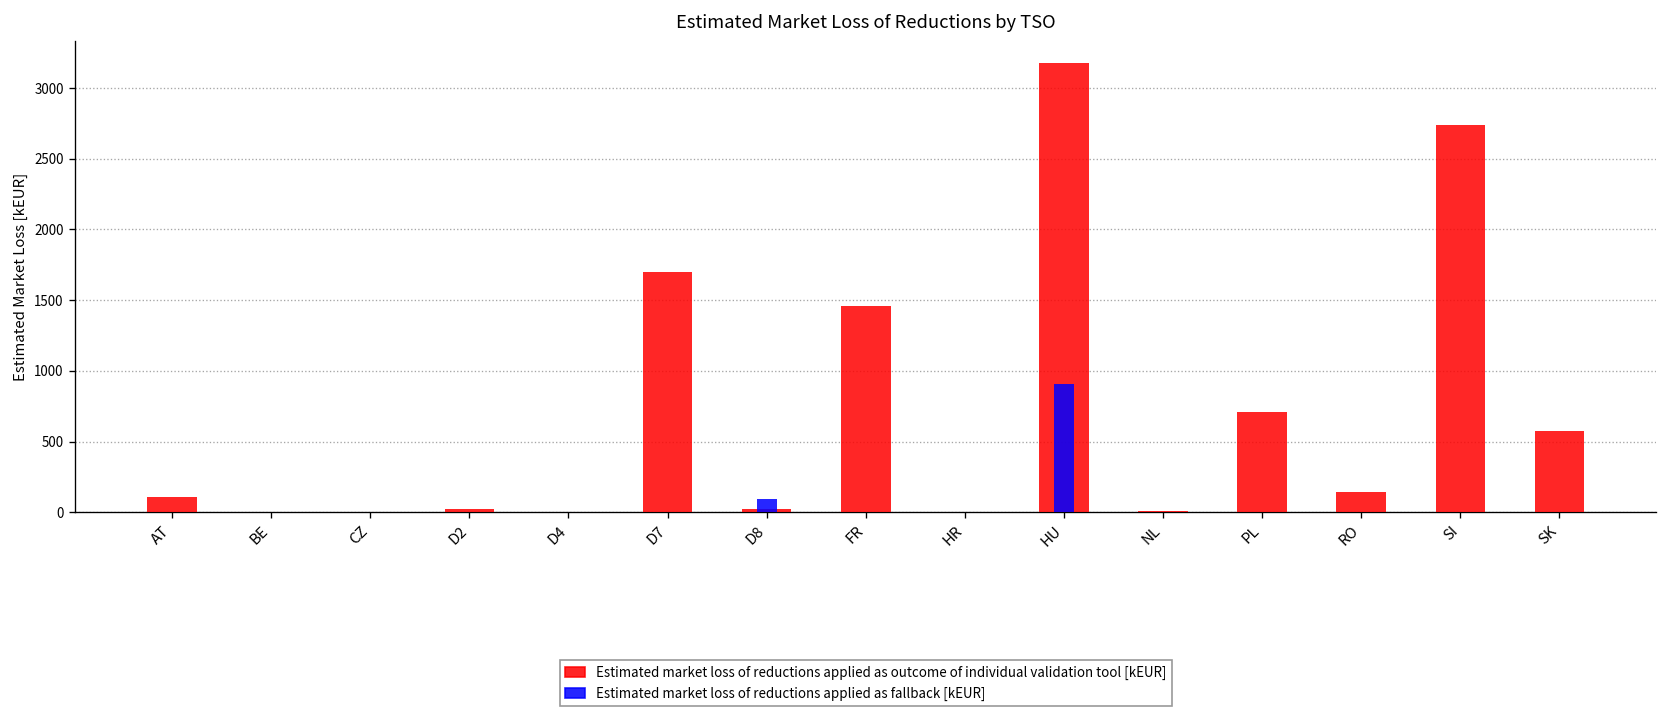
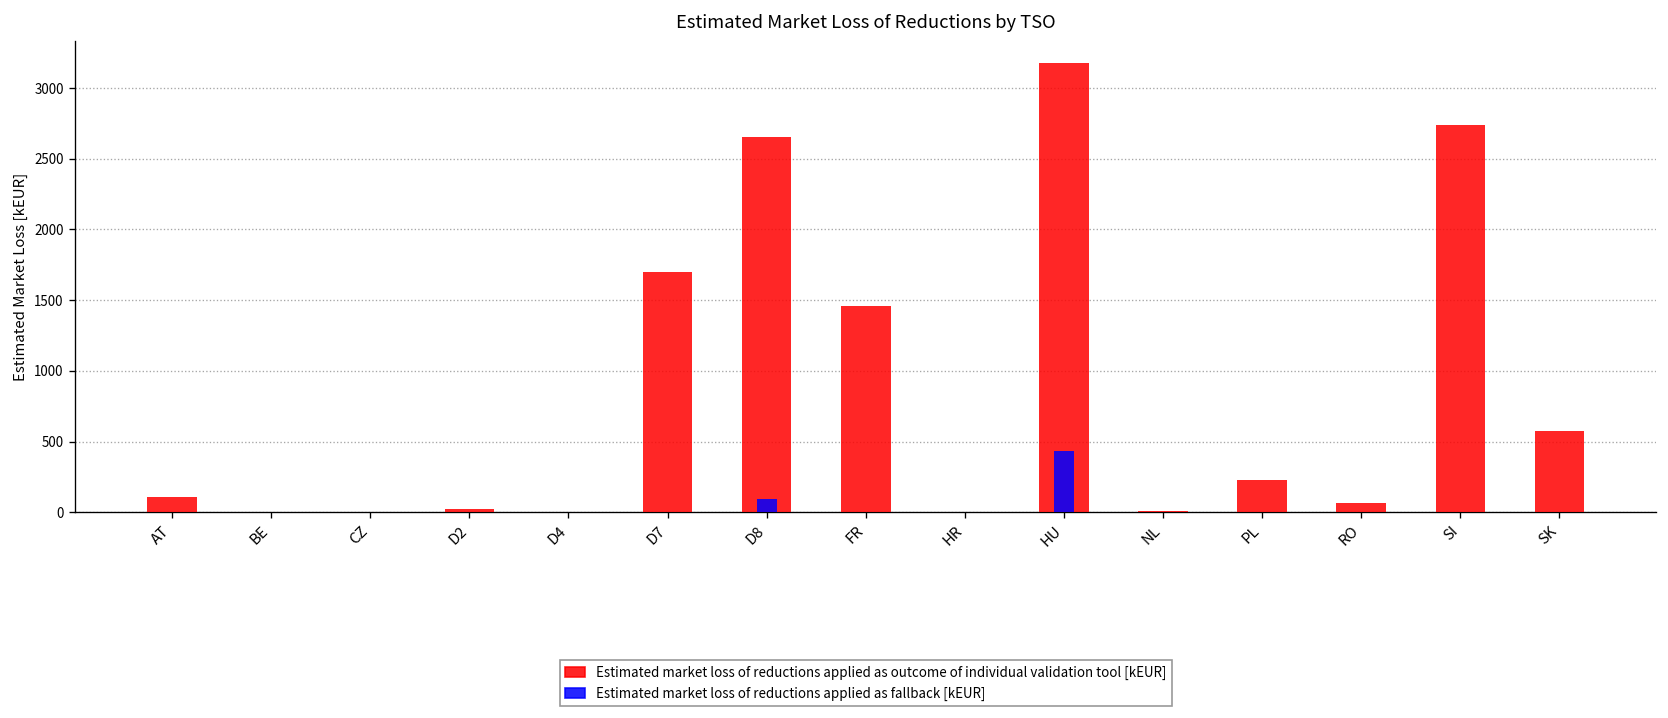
  {
    "Estimated market loss of reductions applied as outcome of individual validation tool [kEUR]": {
      "AT": 110,
      "CZ": 0,
      "D2": 20,
      "D4": 0,
      "D7": 1700,
-     "D8": 20,
+     "D8": 2650,
      "FR": 1460,
      "HR": 0,
      "HU": 3180,
-     "PL": 710,
-     "RO": 140,
+     "PL": 230,
+     "RO": 70,
      "SI": 2740,
      "SK": 570
    },
    "Estimated market loss of reductions applied as fallback [kEUR]": {
      "AT": 0,
      "BE": 0,
      "CZ": 0,
      "D2": 0,
      "D4": 0,
      "D7": 0,
      "FR": 0,
      "HR": 0,
-     "HU": 900,
+     "HU": 430,
      "NL": 0,
      "PL": 0,
      "RO": 0,
      "SI": 0,
      "SK": 0
    }
  }
